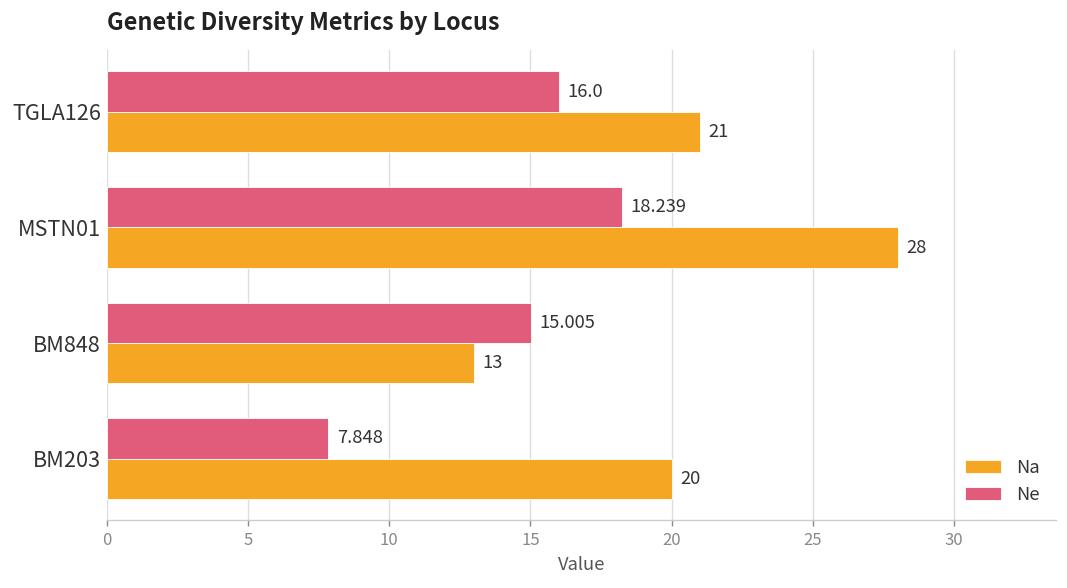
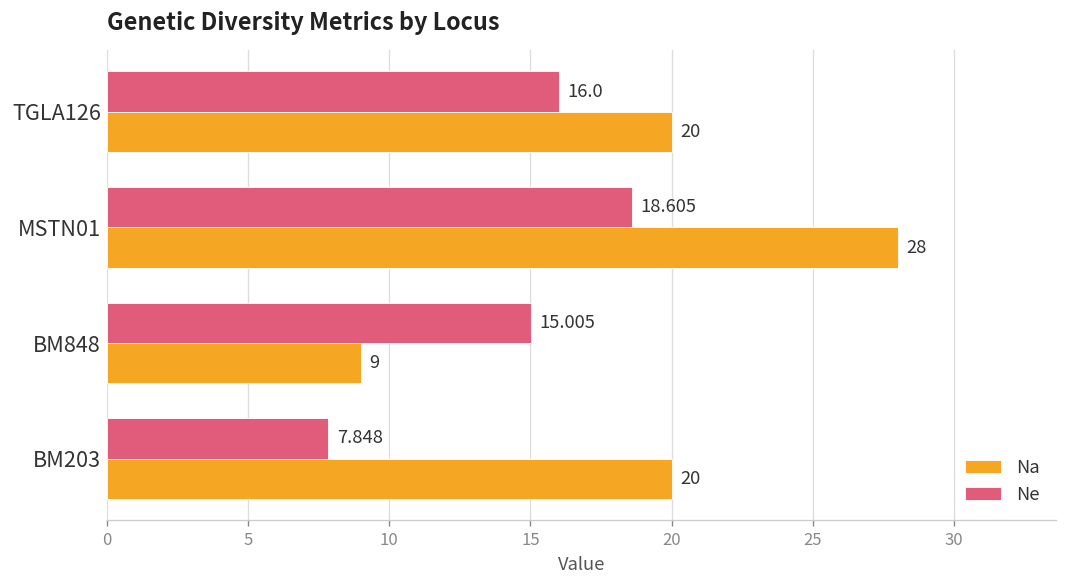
  {
    "Na": {
-     "TGLA126": 21,
+     "TGLA126": 20,
      "MSTN01": 28,
-     "BM848": 13,
+     "BM848": 9,
      "BM203": 20
    },
    "Ne": {
      "TGLA126": 16.0,
-     "MSTN01": 18.239,
+     "MSTN01": 18.605,
      "BM848": 15.005,
      "BM203": 7.848
    }
  }
